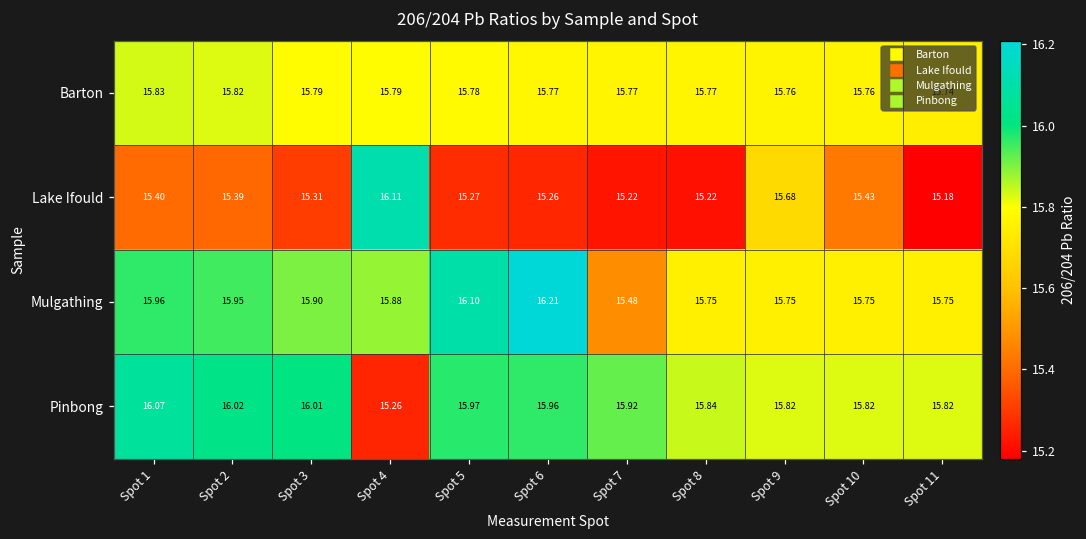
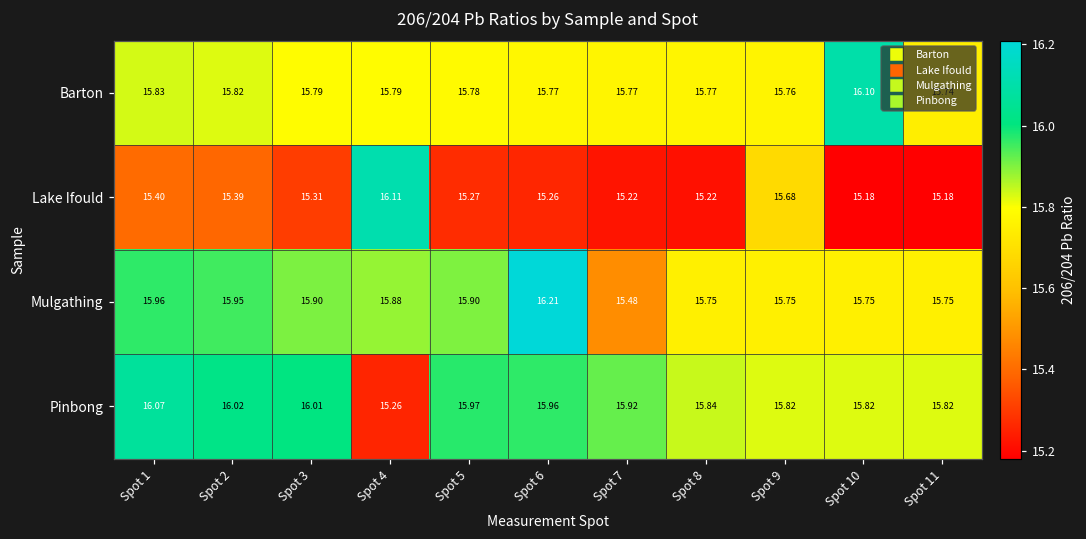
  {
    "Barton": {
      "Spot 1": 15.83,
      "Spot 2": 15.82,
      "Spot 3": 15.79,
      "Spot 4": 15.79,
      "Spot 5": 15.78,
      "Spot 6": 15.77,
      "Spot 7": 15.77,
      "Spot 8": 15.77,
      "Spot 9": 15.76,
-     "Spot 10": 15.76
+     "Spot 10": 16.10
    },
    "Lake Ifould": {
      "Spot 1": 15.40,
      "Spot 2": 15.39,
      "Spot 3": 15.31,
      "Spot 4": 16.11,
      "Spot 5": 15.27,
      "Spot 6": 15.26,
      "Spot 7": 15.22,
      "Spot 8": 15.22,
      "Spot 9": 15.68,
-     "Spot 10": 15.43,
+     "Spot 10": 15.18,
      "Spot 11": 15.18
    },
    "Mulgathing": {
      "Spot 1": 15.96,
      "Spot 2": 15.95,
      "Spot 3": 15.90,
      "Spot 4": 15.88,
-     "Spot 5": 16.10,
+     "Spot 5": 15.90,
      "Spot 6": 16.21,
      "Spot 7": 15.48,
      "Spot 8": 15.75,
      "Spot 9": 15.75,
      "Spot 10": 15.75,
      "Spot 11": 15.75
    },
    "Pinbong": {
      "Spot 1": 16.07,
      "Spot 2": 16.02,
      "Spot 3": 16.01,
      "Spot 4": 15.26,
      "Spot 5": 15.97,
      "Spot 6": 15.96,
      "Spot 7": 15.92,
      "Spot 8": 15.84,
      "Spot 9": 15.82,
      "Spot 10": 15.82,
      "Spot 11": 15.82
    }
  }
